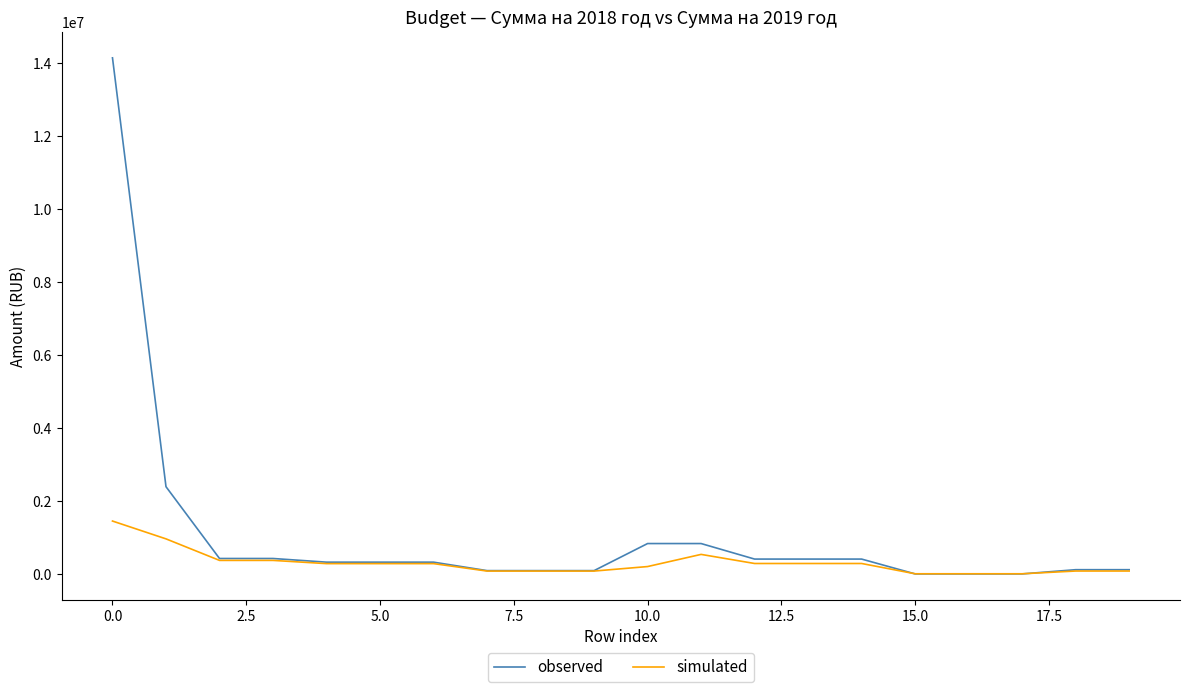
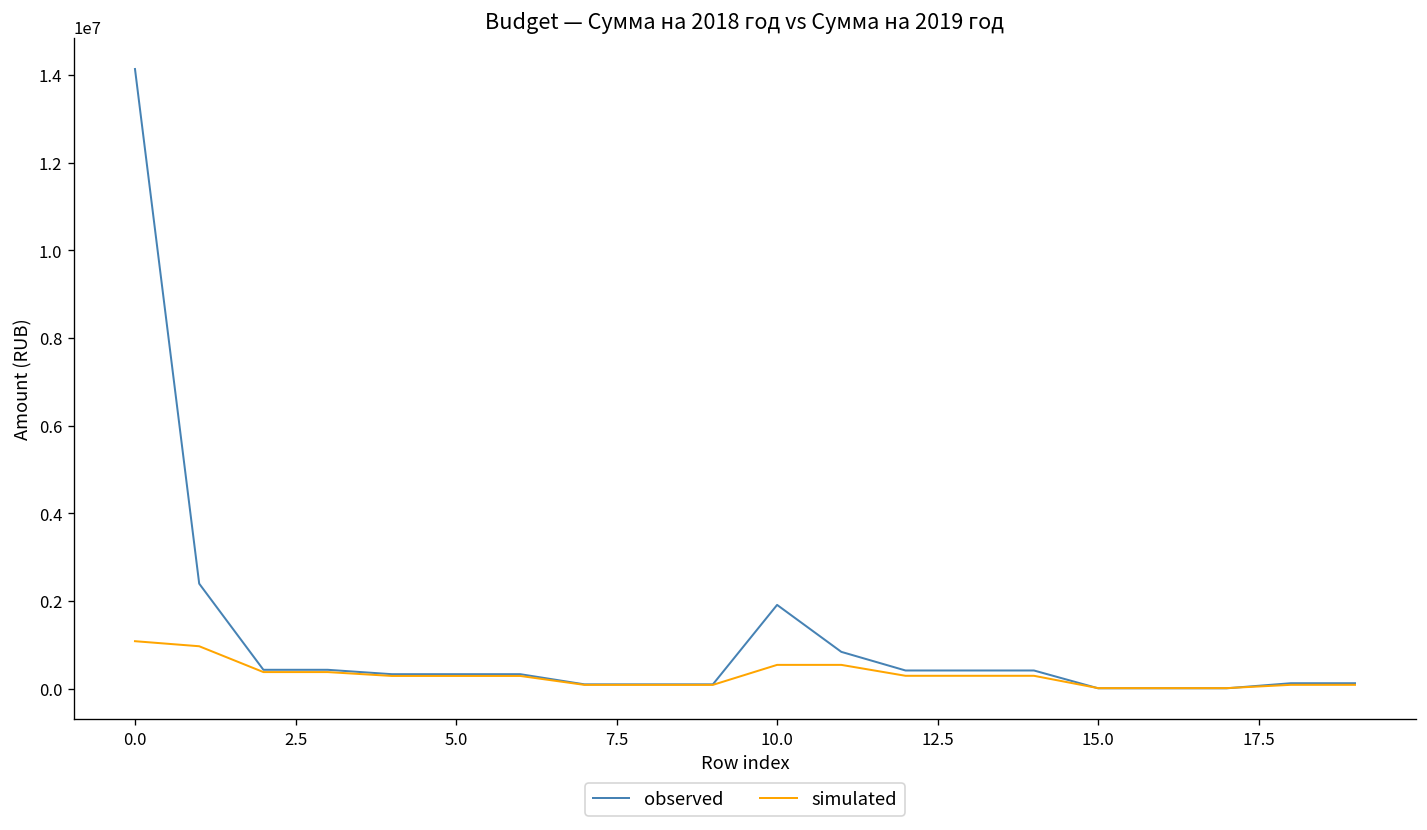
  {
    "observed": {
      "0.0": 14100000,
-     "10.0": 800000
+     "10.0": 1900000
    },
    "simulated": {
-     "0.0": 1500000,
-     "10.0": 200000
+     "0.0": 1100000,
+     "10.0": 500000
    }
  }
